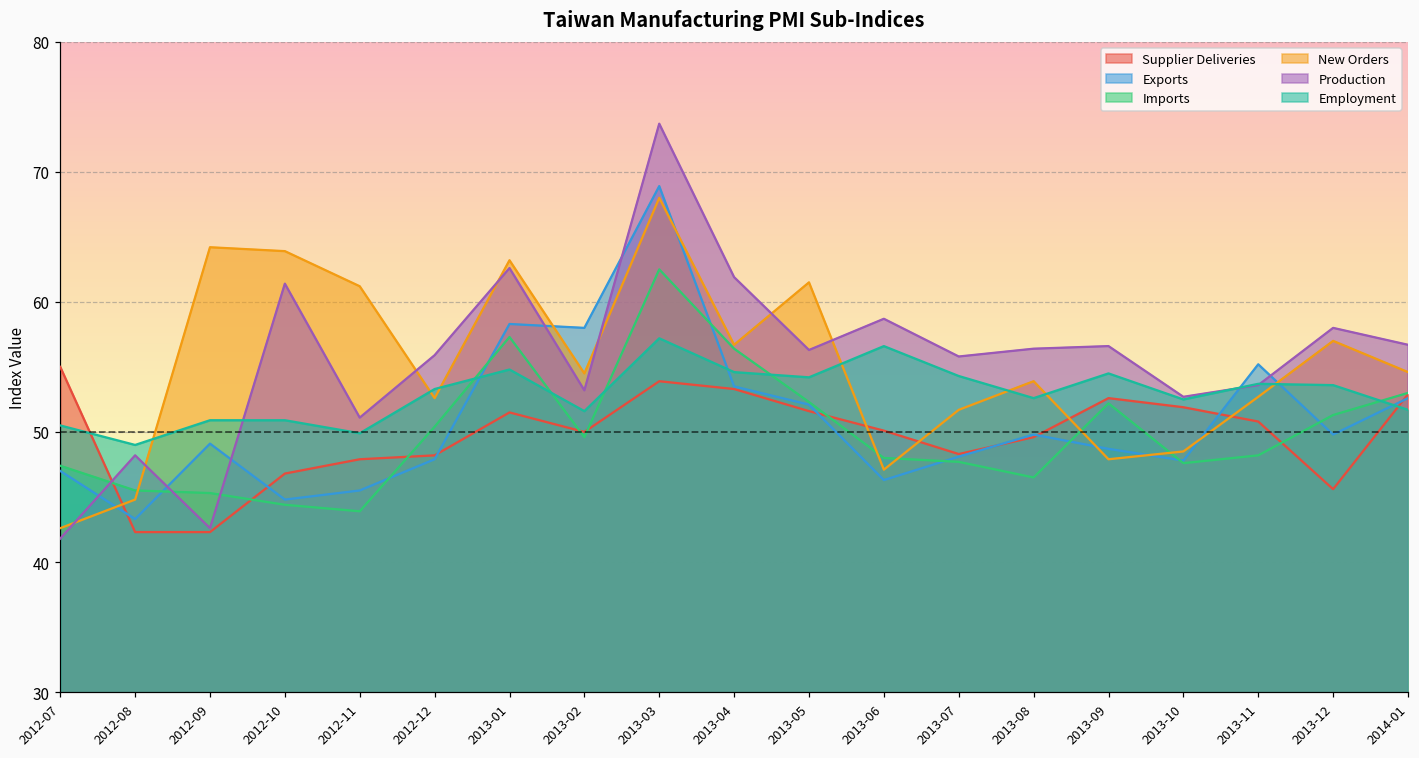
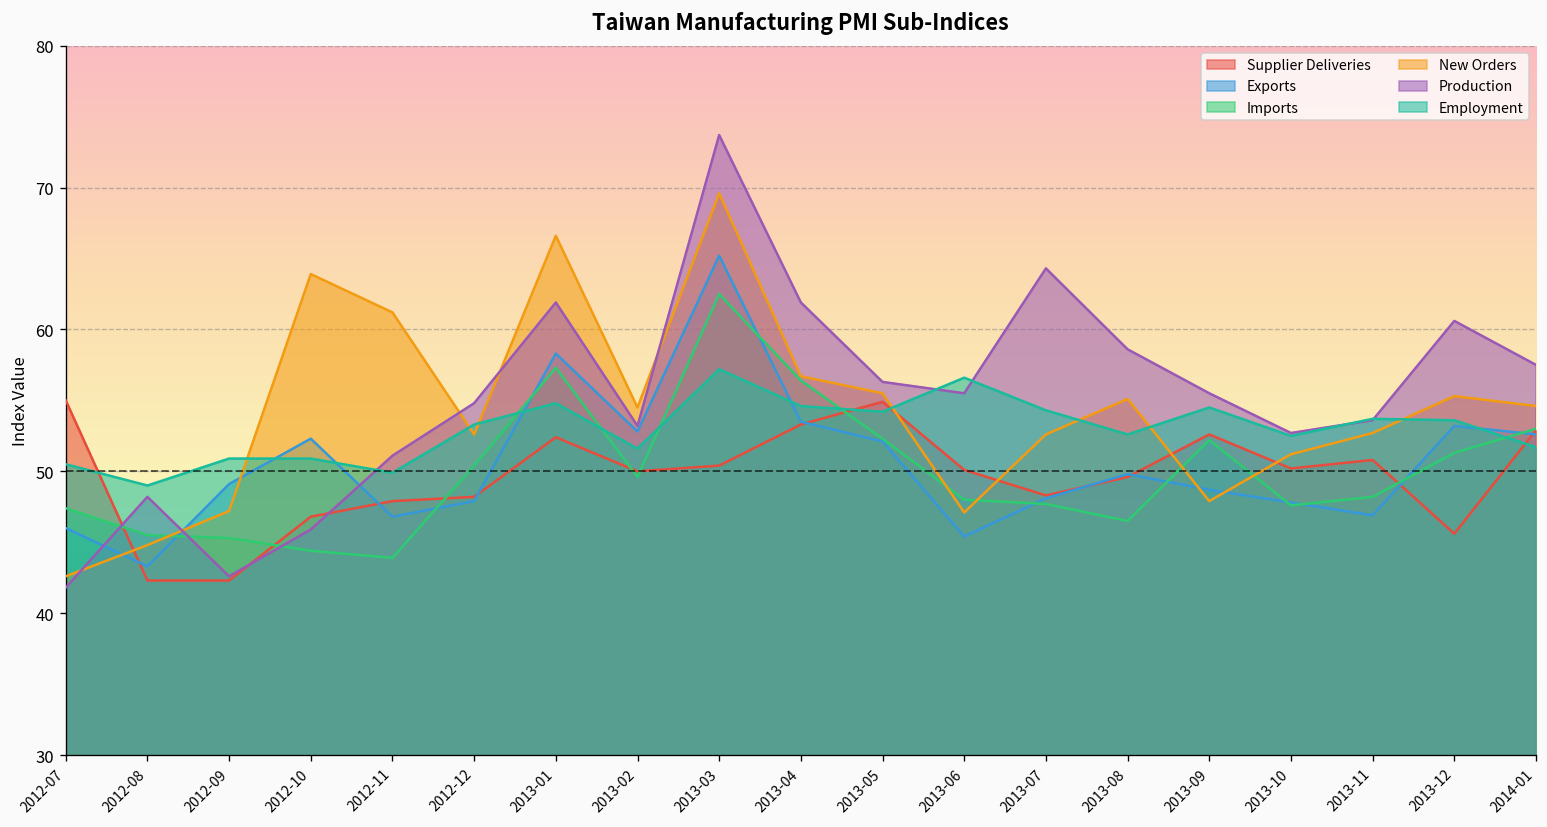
  {
    "Supplier Deliveries": {
      "2012-07": 55.0,
      "2012-08": 42.3,
      "2012-09": 42.3,
      "2012-10": 46.8,
      "2012-11": 47.9,
      "2012-12": 48.2,
-     "2013-01": 51.5,
+     "2013-01": 52.4,
      "2013-02": 50.0,
-     "2013-03": 53.9,
-     "2013-05": 51.6,
+     "2013-03": 50.4,
+     "2013-05": 54.9,
      "2013-06": 50.1,
      "2013-09": 52.6,
-     "2013-10": 51.9,
+     "2013-10": 50.2,
      "2013-11": 50.8,
      "2013-12": 45.6
    },
    "Exports": {
-     "2012-07": 47,
+     "2012-07": 46,
      "2012-08": 43.3,
      "2012-09": 49.1,
-     "2012-10": 44.8,
-     "2012-11": 45.5,
+     "2012-10": 52.3,
+     "2012-11": 46.8,
      "2012-12": 47.9,
      "2013-01": 58.3,
-     "2013-02": 58.0,
-     "2013-03": 68.9,
-     "2013-06": 46.3,
+     "2013-02": 52.8,
+     "2013-03": 65.2,
+     "2013-06": 45.4,
      "2013-09": 48.7,
-     "2013-11": 55.2,
-     "2013-12": 49.8,
+     "2013-11": 46.9,
+     "2013-12": 53.2,
      "2014-01": 52.6
    },
    "New Orders": {
      "2012-07": 42.6,
      "2012-08": 44.8,
-     "2012-09": 64.2,
+     "2012-09": 47.2,
      "2012-10": 63.9,
      "2012-11": 61.2,
      "2012-12": 52.6,
-     "2013-01": 63.2,
+     "2013-01": 66.6,
      "2013-02": 54.5,
-     "2013-03": 68.0,
+     "2013-03": 69.6,
      "2013-04": 56.7,
-     "2013-05": 61.5,
+     "2013-05": 55.5,
      "2013-06": 47.1,
-     "2013-07": 51.7,
-     "2013-08": 53.9,
+     "2013-07": 52.6,
+     "2013-08": 55.1,
      "2013-09": 47.9,
-     "2013-10": 48.5,
+     "2013-10": 51.2,
      "2013-11": 52.7,
-     "2013-12": 57.0,
+     "2013-12": 55.3,
      "2014-01": 54.6
    },
    "Production": {
      "2012-07": 41.8,
      "2012-08": 48.2,
      "2012-09": 42.6,
-     "2012-10": 61.4,
+     "2012-10": 45.9,
      "2012-11": 51.1,
-     "2012-12": 55.9,
-     "2013-01": 62.6,
+     "2012-12": 54.8,
+     "2013-01": 61.9,
      "2013-02": 53.2,
      "2013-03": 73.7,
      "2013-04": 61.9,
      "2013-05": 56.3,
-     "2013-06": 58.7,
-     "2013-07": 55.8,
-     "2013-08": 56.4,
-     "2013-09": 56.6,
-     "2013-12": 58.0,
-     "2014-01": 56.7
+     "2013-06": 55.5,
+     "2013-07": 64.3,
+     "2013-08": 58.6,
+     "2013-09": 55.5,
+     "2013-12": 60.6,
+     "2014-01": 57.5
    }
  }
